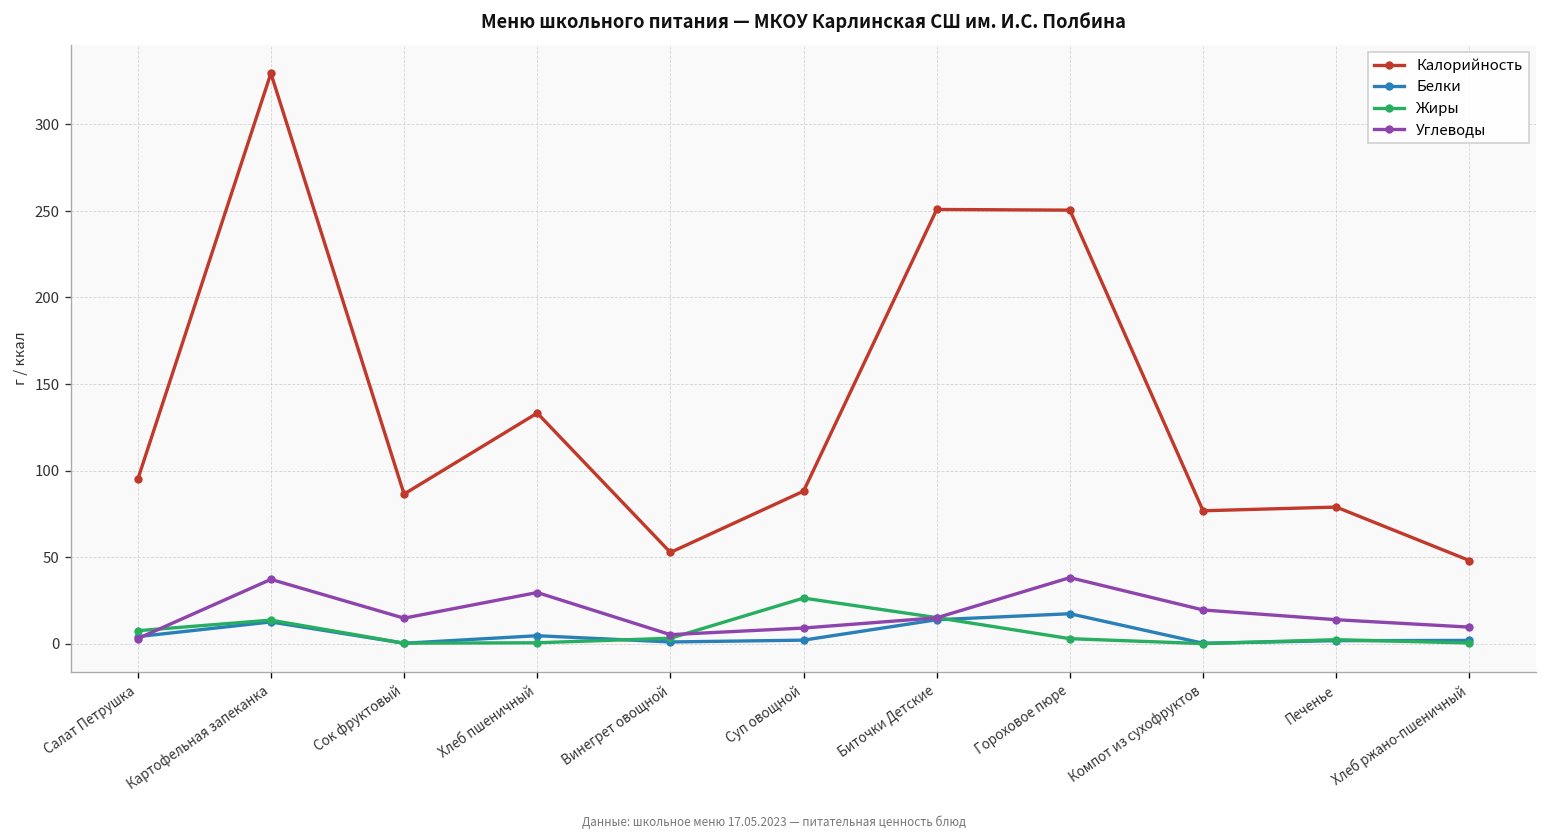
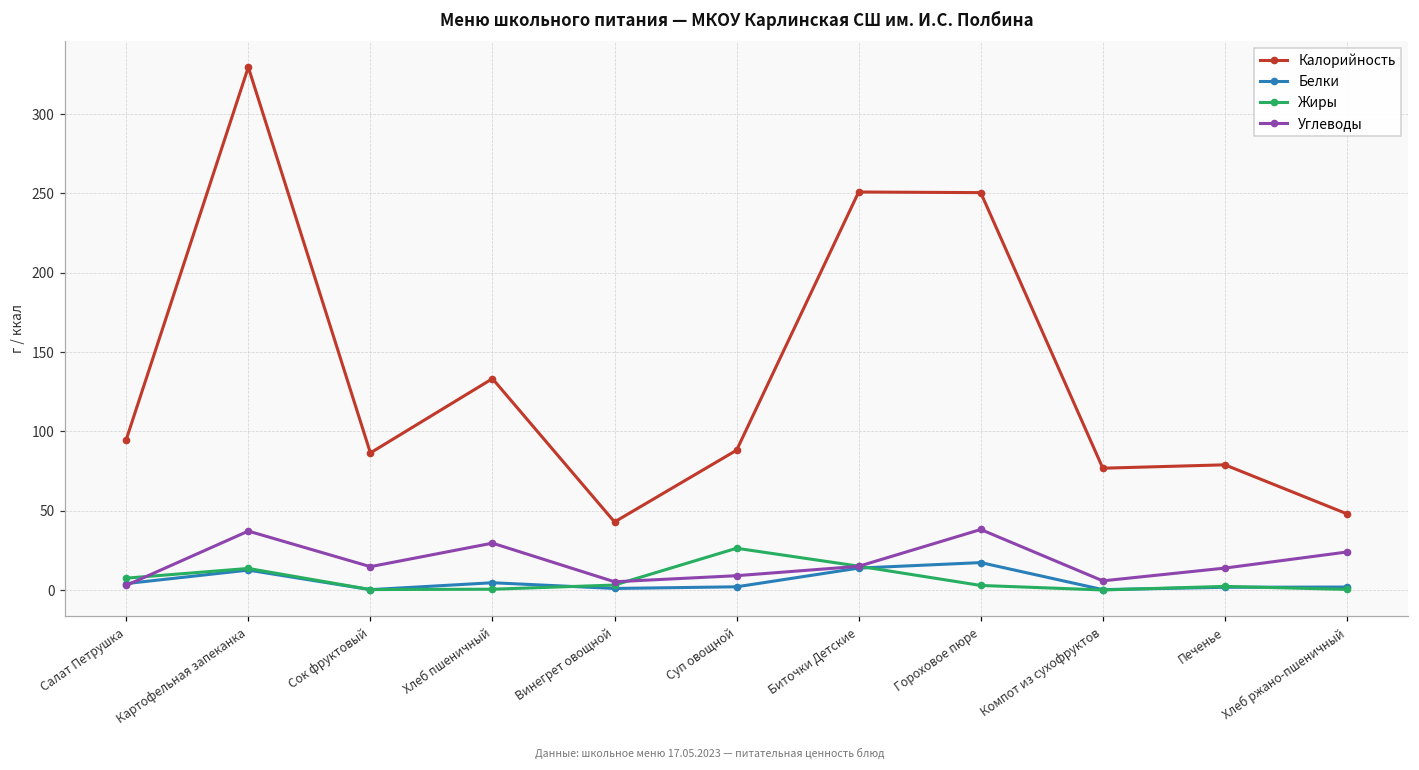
  {
    "Калорийность": {
      "Салат Петрушка": 95,
      "Картофельная запеканка": 330,
      "Сок фруктовый": 86,
      "Хлеб пшеничный": 133,
-     "Винегрет овощной": 53,
+     "Винегрет овощной": 43,
      "Суп овощной": 88,
      "Биточки Детские": 251,
      "Гороховое пюре": 250,
      "Компот из сухофруктов": 77,
      "Печенье": 79,
      "Хлеб ржано-пшеничный": 48
    },
    "Белки": {
      "Хлеб пшеничный": 5,
      "Винегрет овощной": 1,
      "Суп овощной": 2,
      "Гороховое пюре": 17
    },
    "Жиры": {
      "Салат Петрушка": 7,
      "Хлеб пшеничный": 0,
      "Винегрет овощной": 3,
      "Суп овощной": 26,
      "Гороховое пюре": 3
    },
    "Углеводы": {
      "Картофельная запеканка": 37,
      "Сок фруктовый": 15,
      "Хлеб пшеничный": 30,
      "Винегрет овощной": 5,
      "Суп овощной": 9,
      "Гороховое пюре": 38,
-     "Компот из сухофруктов": 19,
+     "Компот из сухофруктов": 6,
      "Печенье": 14,
-     "Хлеб ржано-пшеничный": 10
+     "Хлеб ржано-пшеничный": 24
    }
  }
